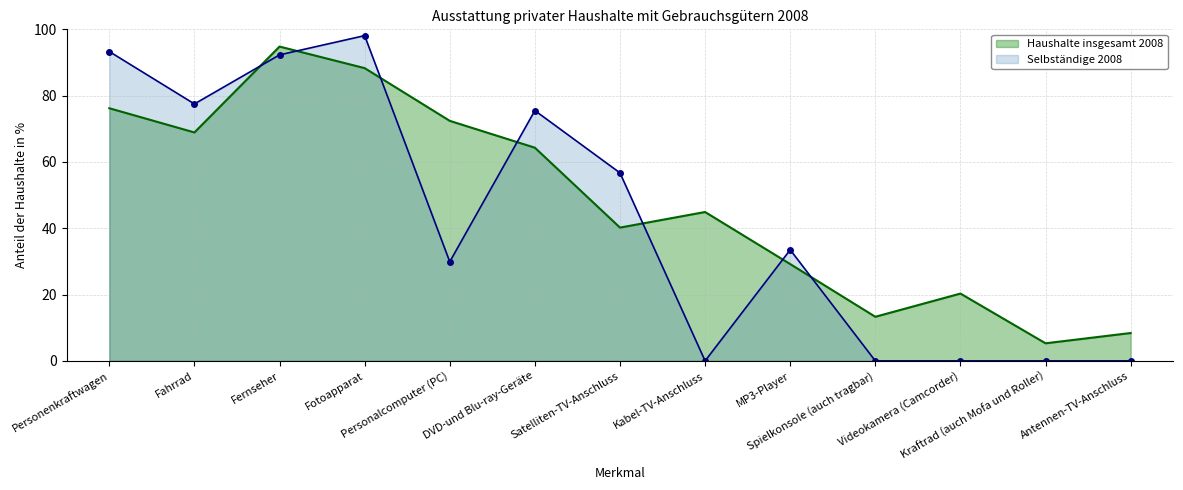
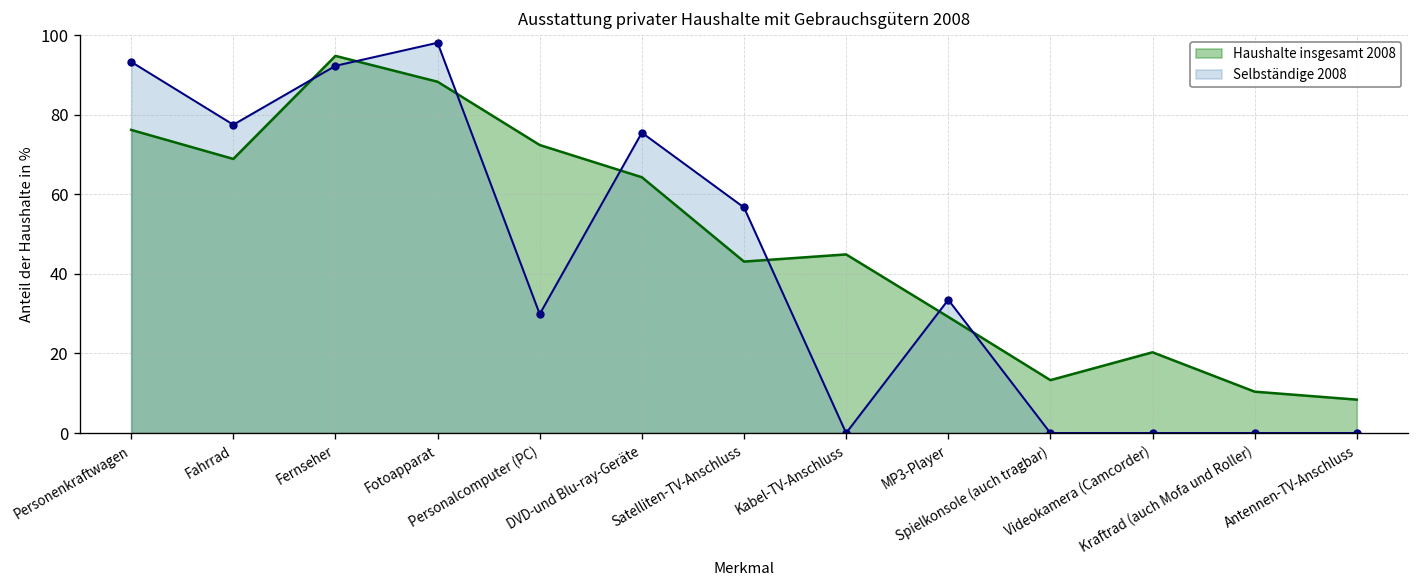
  {
    "Haushalte insgesamt 2008": {
      "Personenkraftwagen": 76,
      "Fahrrad": 69,
      "Fernseher": 95,
      "Fotoapparat": 88,
      "Personalcomputer (PC)": 72,
      "DVD-und Blu-ray-Geräte": 64,
-     "Satelliten-TV-Anschluss": 40,
+     "Satelliten-TV-Anschluss": 43,
      "Kabel-TV-Anschluss": 45,
      "MP3-Player": 29,
      "Spielkonsole (auch tragbar)": 13,
      "Videokamera (Camcorder)": 20,
-     "Kraftrad (auch Mofa und Roller)": 5,
+     "Kraftrad (auch Mofa und Roller)": 10,
      "Antennen-TV-Anschluss": 8
    },
    "Selbständige 2008": {
      "Personenkraftwagen": 93,
      "Fahrrad": 78,
      "Fernseher": 92,
      "Fotoapparat": 98,
      "Personalcomputer (PC)": 30,
      "DVD-und Blu-ray-Geräte": 76,
      "Satelliten-TV-Anschluss": 57,
      "Kabel-TV-Anschluss": 0,
      "MP3-Player": 34,
      "Spielkonsole (auch tragbar)": 0,
      "Videokamera (Camcorder)": 0,
      "Kraftrad (auch Mofa und Roller)": 0,
      "Antennen-TV-Anschluss": 0
    }
  }
